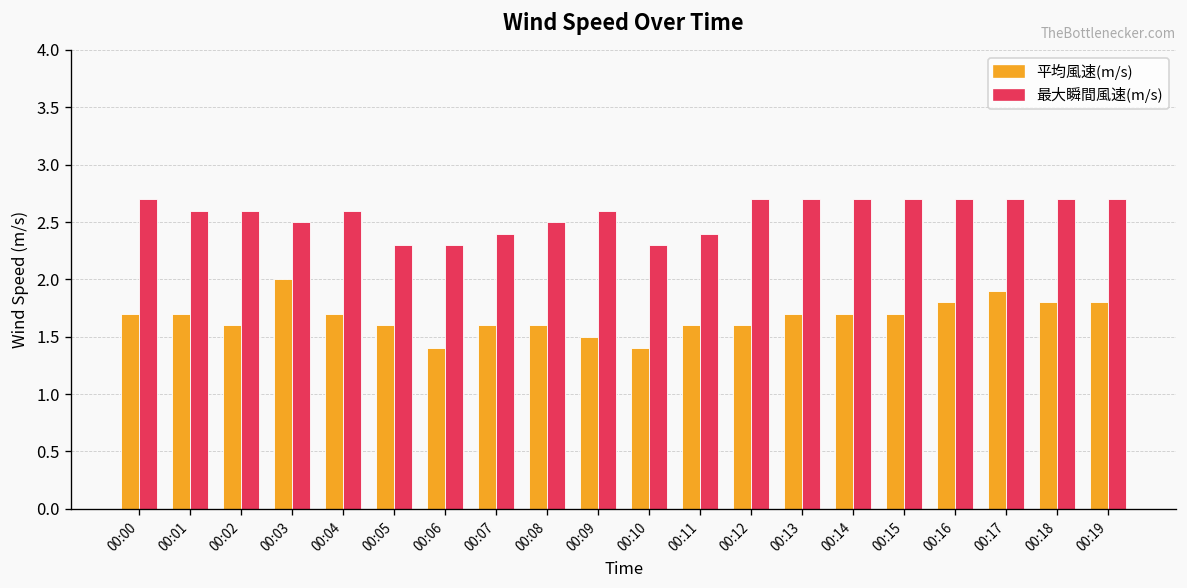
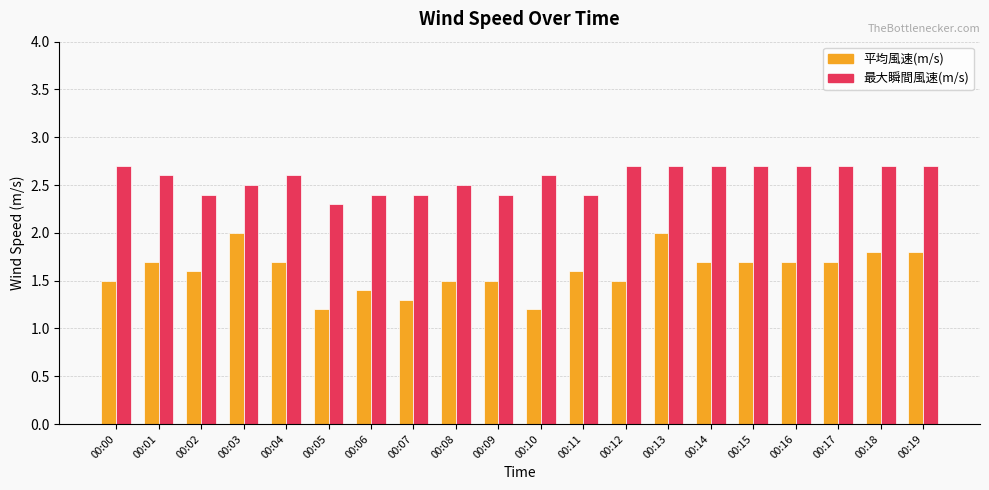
  {
    "平均風速(m/s)": {
-     "00:00": 1.7,
+     "00:00": 1.5,
      "00:01": 1.7,
      "00:02": 1.6,
      "00:03": 2.0,
      "00:04": 1.7,
-     "00:05": 1.6,
+     "00:05": 1.2,
      "00:06": 1.4,
-     "00:07": 1.6,
-     "00:08": 1.6,
+     "00:07": 1.3,
+     "00:08": 1.5,
      "00:09": 1.5,
-     "00:10": 1.4,
+     "00:10": 1.2,
      "00:11": 1.6,
-     "00:12": 1.6,
-     "00:13": 1.7,
+     "00:12": 1.5,
+     "00:13": 2.0,
      "00:14": 1.7,
      "00:15": 1.7,
-     "00:16": 1.8,
-     "00:17": 1.9,
+     "00:16": 1.7,
+     "00:17": 1.7,
      "00:18": 1.8,
      "00:19": 1.8
    },
    "最大瞬間風速(m/s)": {
      "00:00": 2.7,
      "00:01": 2.6,
-     "00:02": 2.6,
+     "00:02": 2.4,
      "00:03": 2.5,
      "00:04": 2.6,
      "00:05": 2.3,
-     "00:06": 2.3,
+     "00:06": 2.4,
      "00:07": 2.4,
      "00:08": 2.5,
-     "00:09": 2.6,
-     "00:10": 2.3,
+     "00:09": 2.4,
+     "00:10": 2.6,
      "00:11": 2.4,
      "00:12": 2.7,
      "00:13": 2.7,
      "00:14": 2.7,
      "00:15": 2.7,
      "00:16": 2.7,
      "00:17": 2.7,
      "00:18": 2.7,
      "00:19": 2.7
    }
  }
